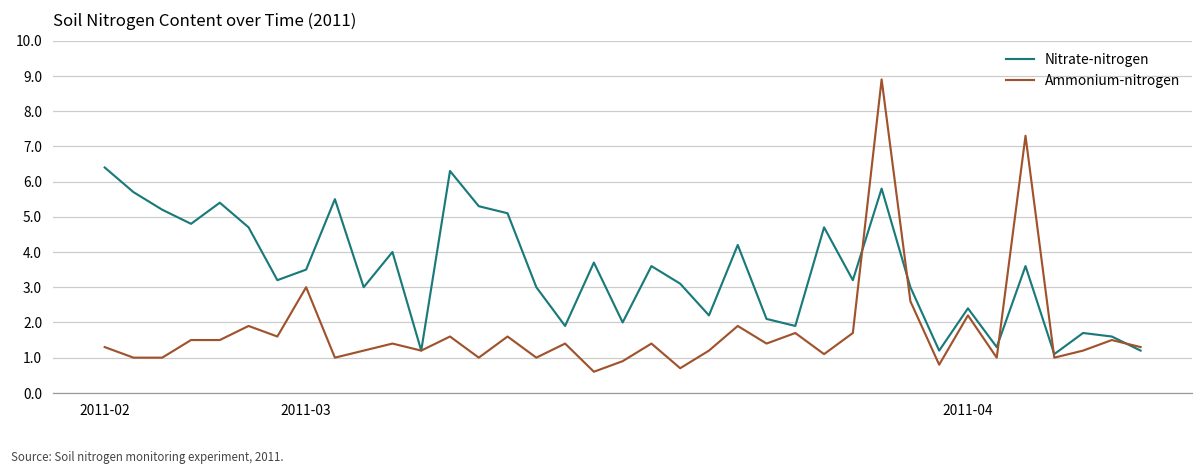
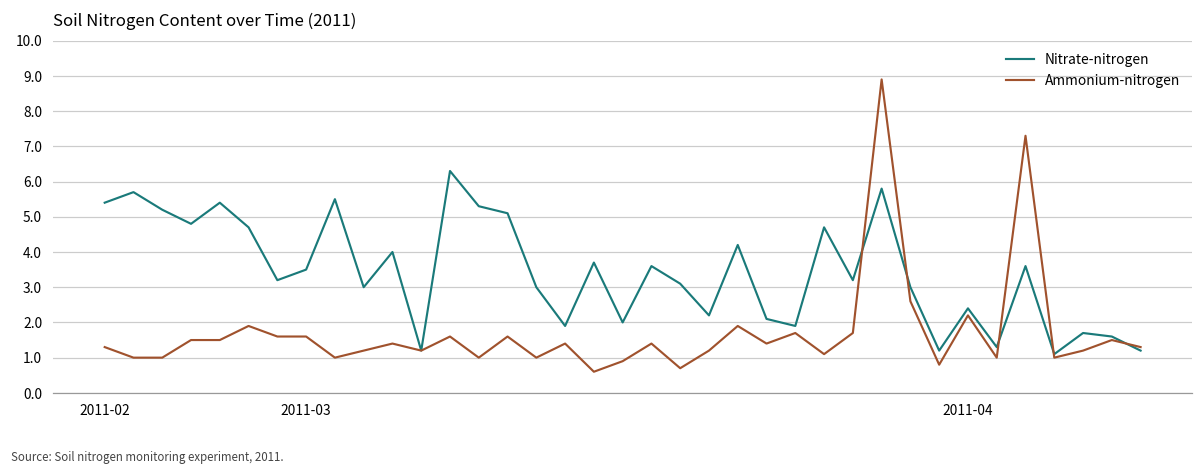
  {
    "Nitrate-nitrogen": {
-     "2011-02": 6.4,
+     "2011-02": 5.4,
      "2011-03": 3.5,
      "2011-04": 2.4
    },
    "Ammonium-nitrogen": {
      "2011-02": 1.3,
-     "2011-03": 3.0,
+     "2011-03": 1.6,
      "2011-04": 2.2
    }
  }
